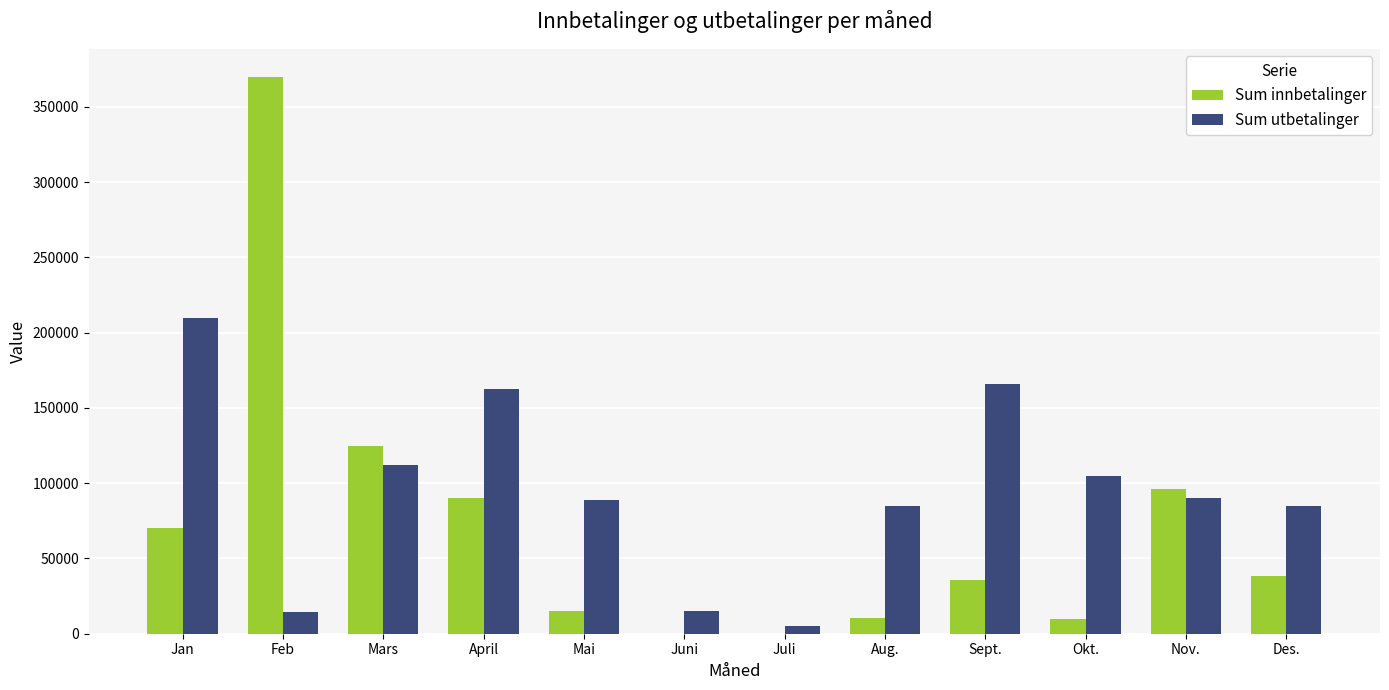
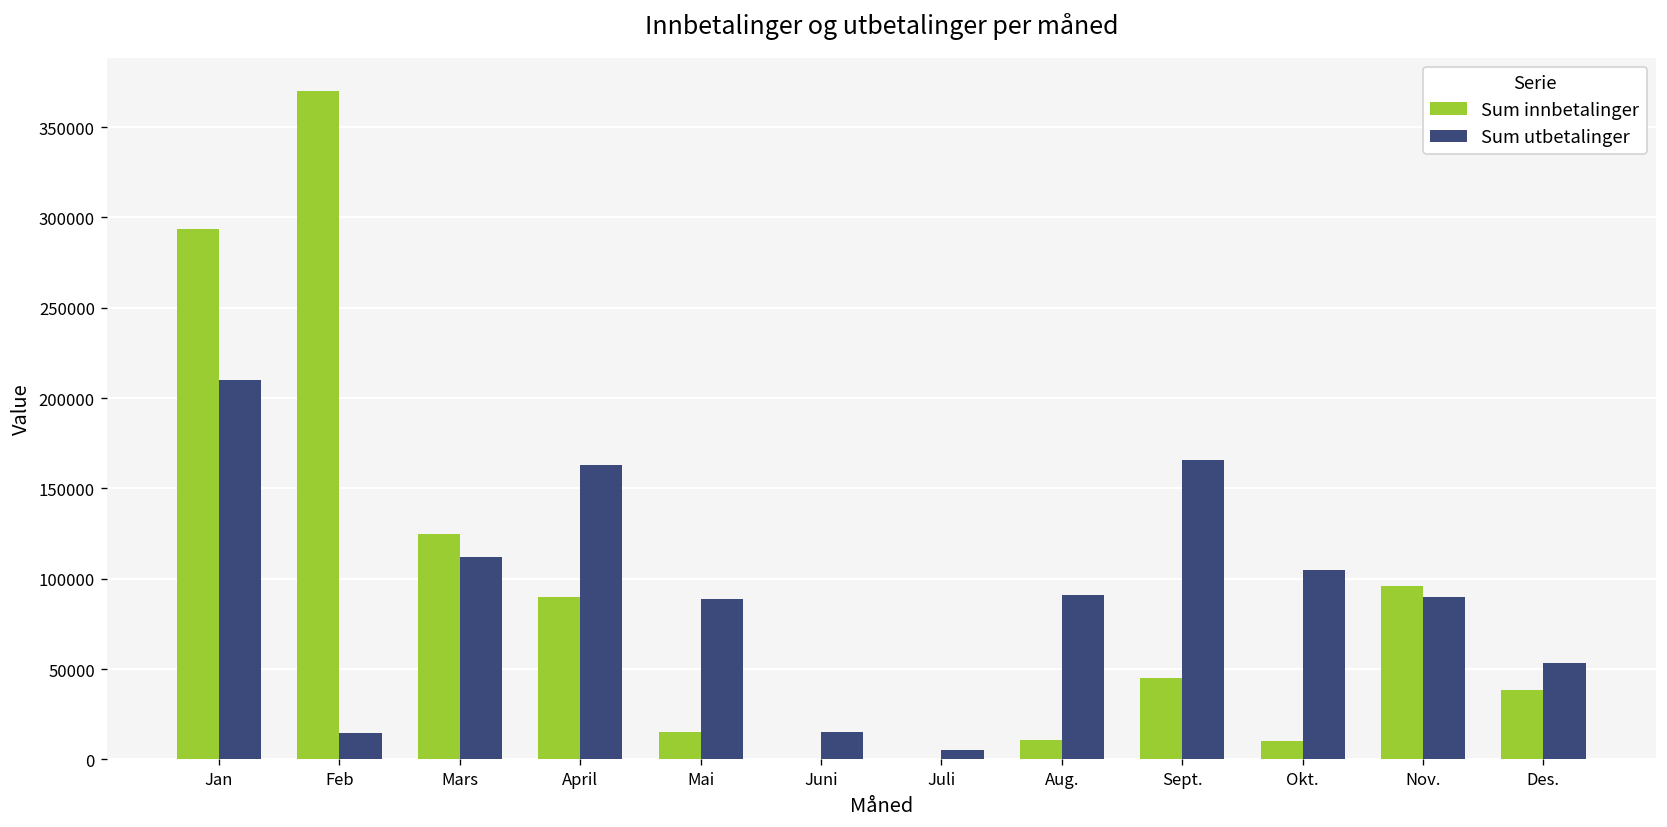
  {
    "Sum innbetalinger": {
-     "Jan": 70000,
+     "Jan": 294000,
      "Feb": 370000,
      "Mars": 125000,
      "April": 90000,
      "Mai": 15000,
      "Juni": 0,
      "Juli": 0,
      "Aug.": 11000,
-     "Sept.": 36000,
+     "Sept.": 45000,
      "Okt.": 10000,
      "Nov.": 96000,
      "Des.": 39000
    },
    "Sum utbetalinger": {
      "Jan": 210000,
      "Feb": 15000,
      "Mars": 112000,
      "April": 163000,
      "Mai": 89000,
      "Juni": 15000,
      "Juli": 5000,
-     "Aug.": 85000,
+     "Aug.": 91000,
      "Sept.": 166000,
      "Okt.": 105000,
      "Nov.": 90000,
-     "Des.": 85000
+     "Des.": 53000
    }
  }
